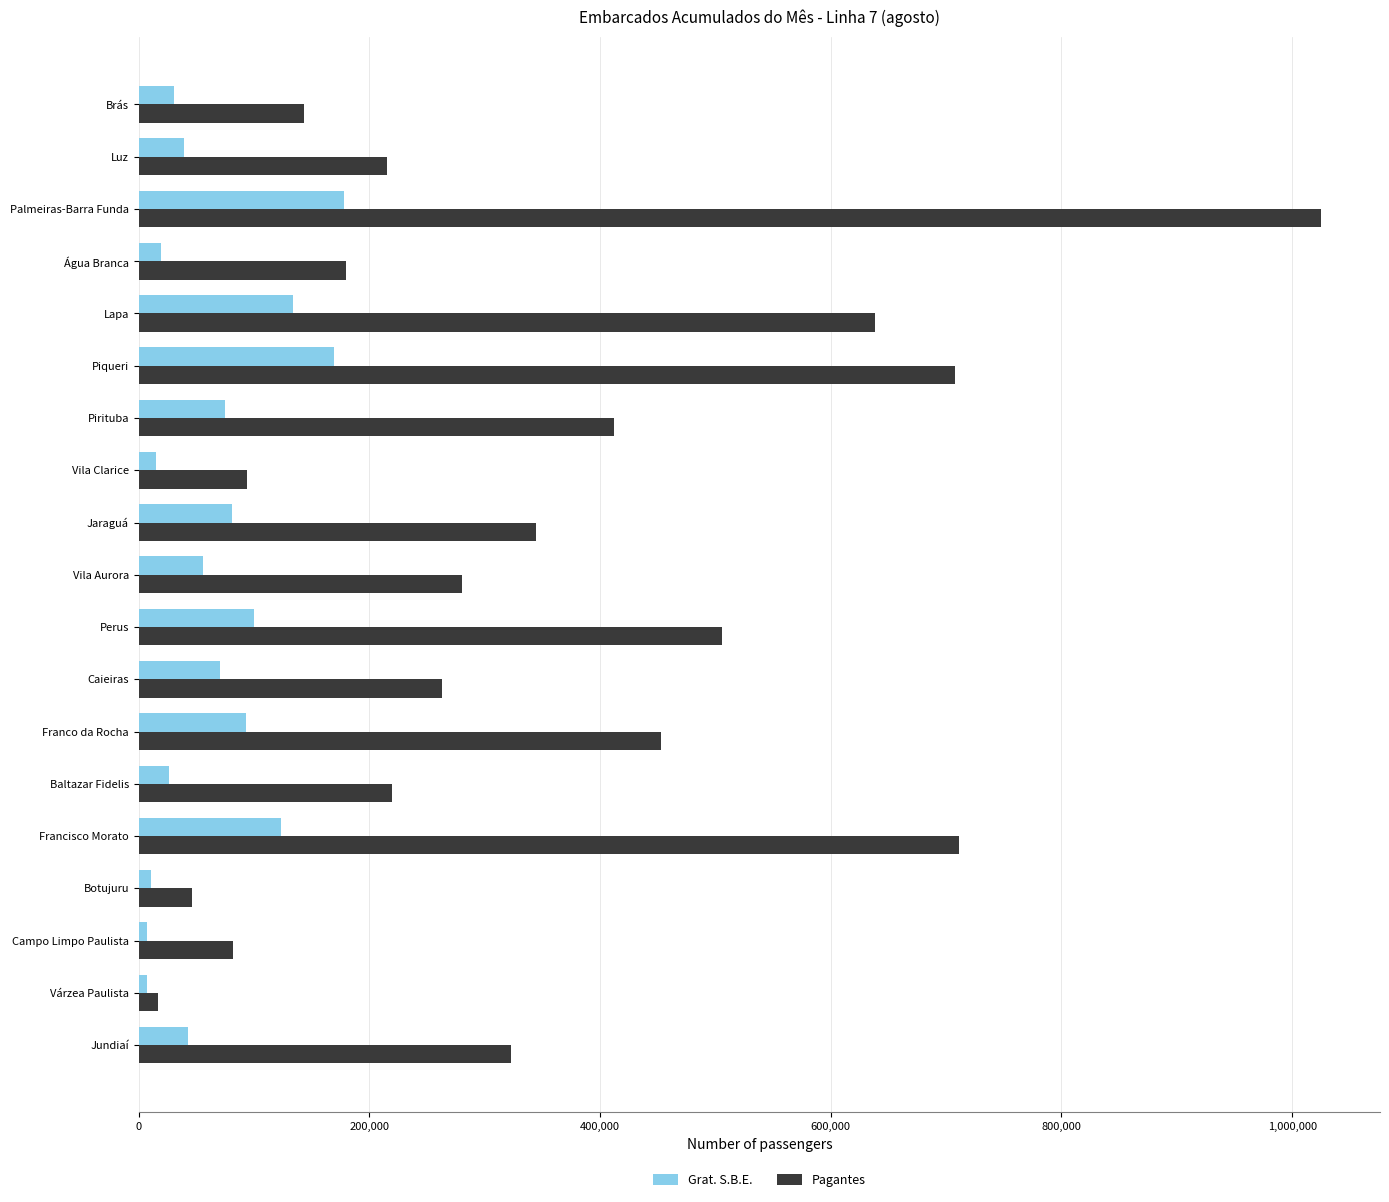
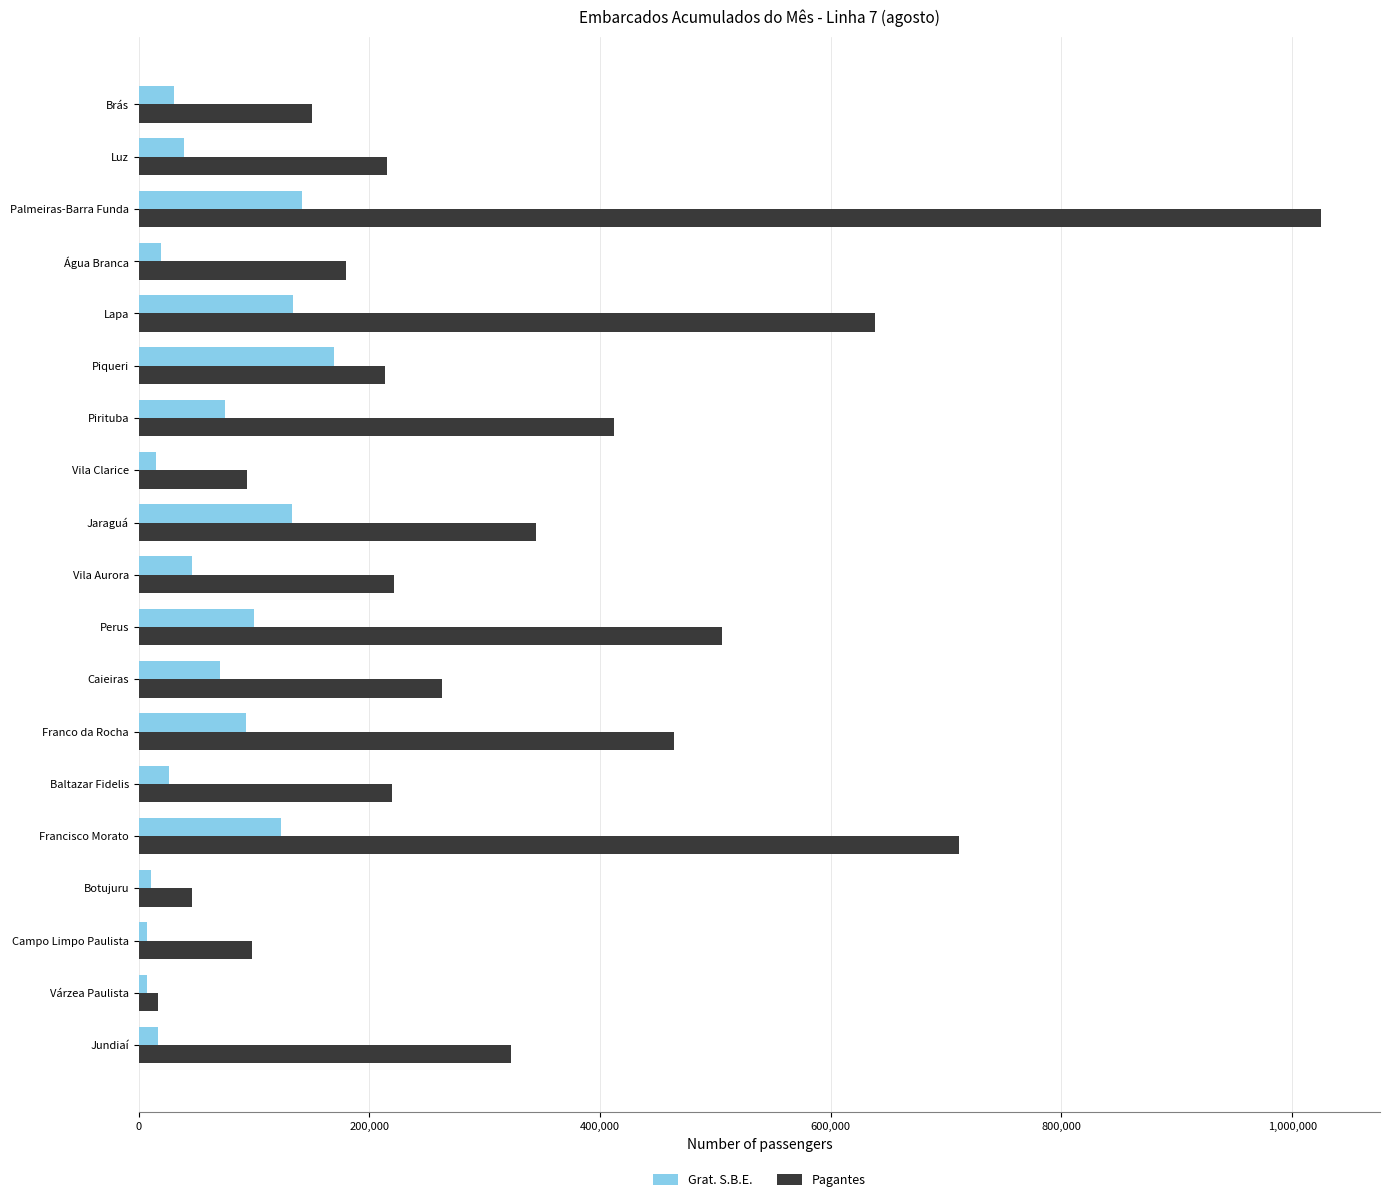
  {
    "Grat. S.B.E.": {
      "Brás": "31,000",
      "Luz": "39,000",
-     "Palmeiras-Barra Funda": "178,000",
+     "Palmeiras-Barra Funda": "142,000",
      "Água Branca": "19,000",
      "Lapa": "134,000",
      "Piqueri": "170,000",
      "Pirituba": "75,000",
      "Vila Clarice": "15,000",
-     "Jaraguá": "81,000",
-     "Vila Aurora": "56,000",
+     "Jaraguá": "133,000",
+     "Vila Aurora": "46,000",
      "Perus": "100,000",
      "Caieiras": "71,000",
      "Franco da Rocha": "93,000",
      "Baltazar Fidelis": "26,000",
      "Francisco Morato": "123,000",
      "Botujuru": "11,000",
      "Campo Limpo Paulista": "7,000",
      "Várzea Paulista": "7,000",
-     "Jundiaí": "43,000"
+     "Jundiaí": "17,000"
    },
    "Pagantes": {
-     "Brás": "143,000",
+     "Brás": "150,000",
      "Luz": "215,000",
      "Palmeiras-Barra Funda": "1,025,000",
      "Água Branca": "179,000",
      "Lapa": "638,000",
-     "Piqueri": "708,000",
+     "Piqueri": "214,000",
      "Pirituba": "412,000",
      "Vila Clarice": "94,000",
      "Jaraguá": "344,000",
-     "Vila Aurora": "280,000",
+     "Vila Aurora": "222,000",
      "Perus": "506,000",
      "Caieiras": "263,000",
-     "Franco da Rocha": "453,000",
+     "Franco da Rocha": "464,000",
      "Baltazar Fidelis": "219,000",
      "Francisco Morato": "711,000",
      "Botujuru": "47,000",
-     "Campo Limpo Paulista": "82,000",
+     "Campo Limpo Paulista": "98,000",
      "Várzea Paulista": "17,000",
      "Jundiaí": "323,000"
    }
  }
